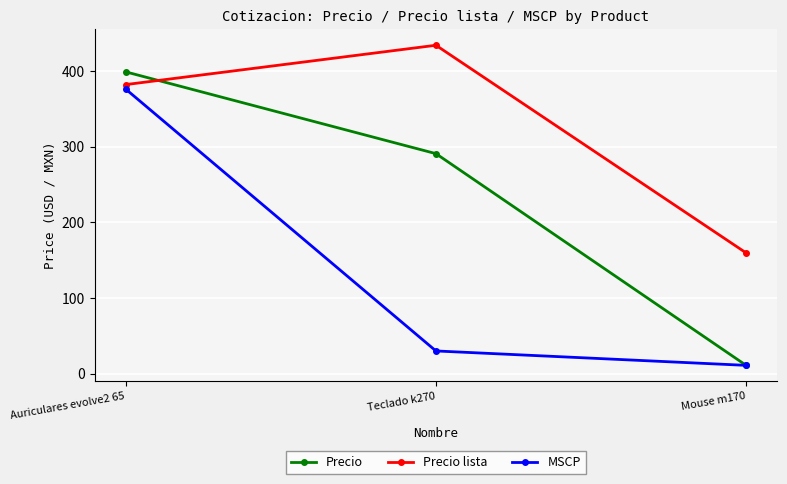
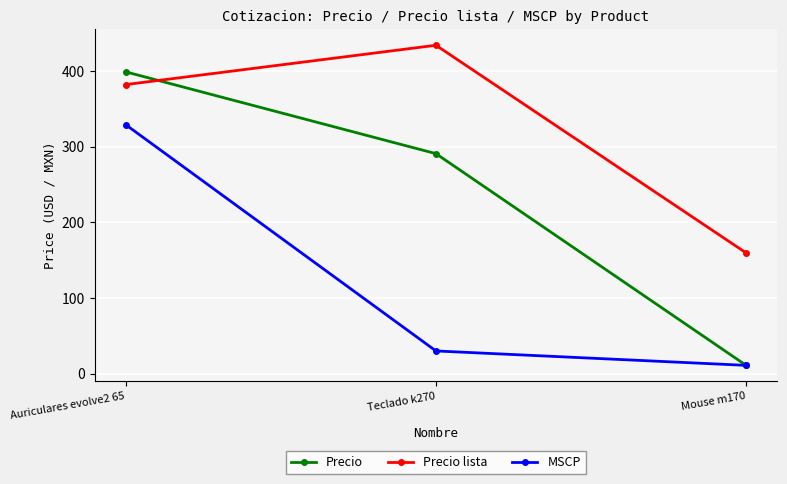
  {
    "Precio": {
      "Auriculares evolve2 65": 400,
      "Teclado k270": 290
    },
    "Precio lista": {
      "Auriculares evolve2 65": 380,
      "Teclado k270": 430,
      "Mouse m170": 160
    },
    "MSCP": {
-     "Auriculares evolve2 65": 380,
+     "Auriculares evolve2 65": 330,
      "Teclado k270": 30
    }
  }
